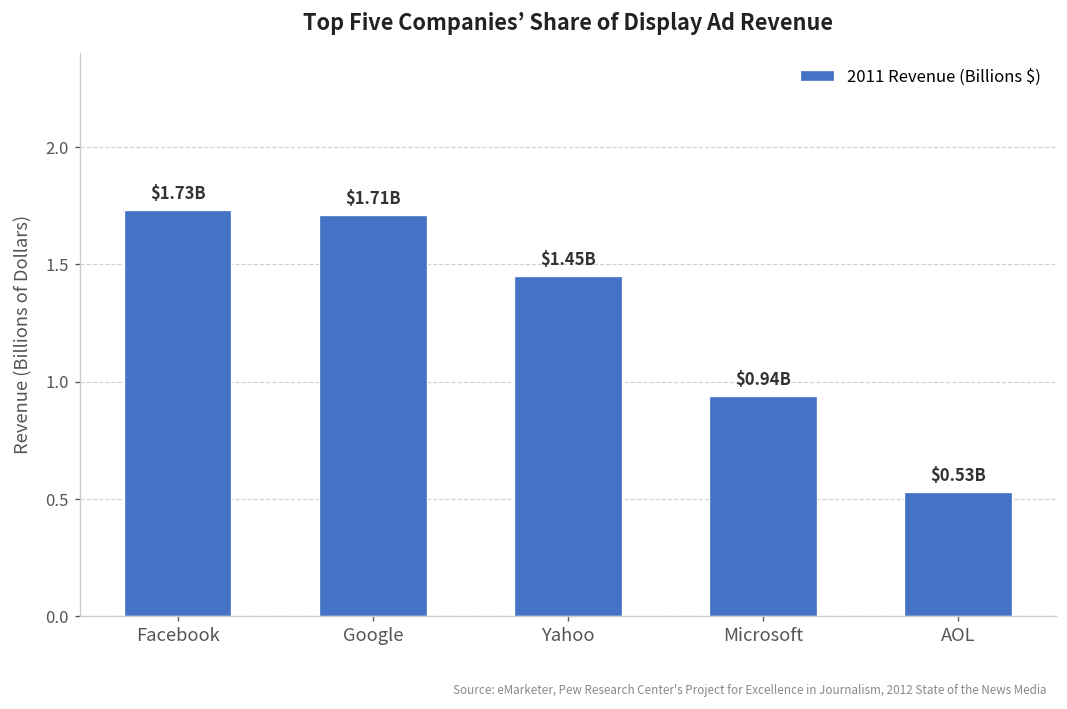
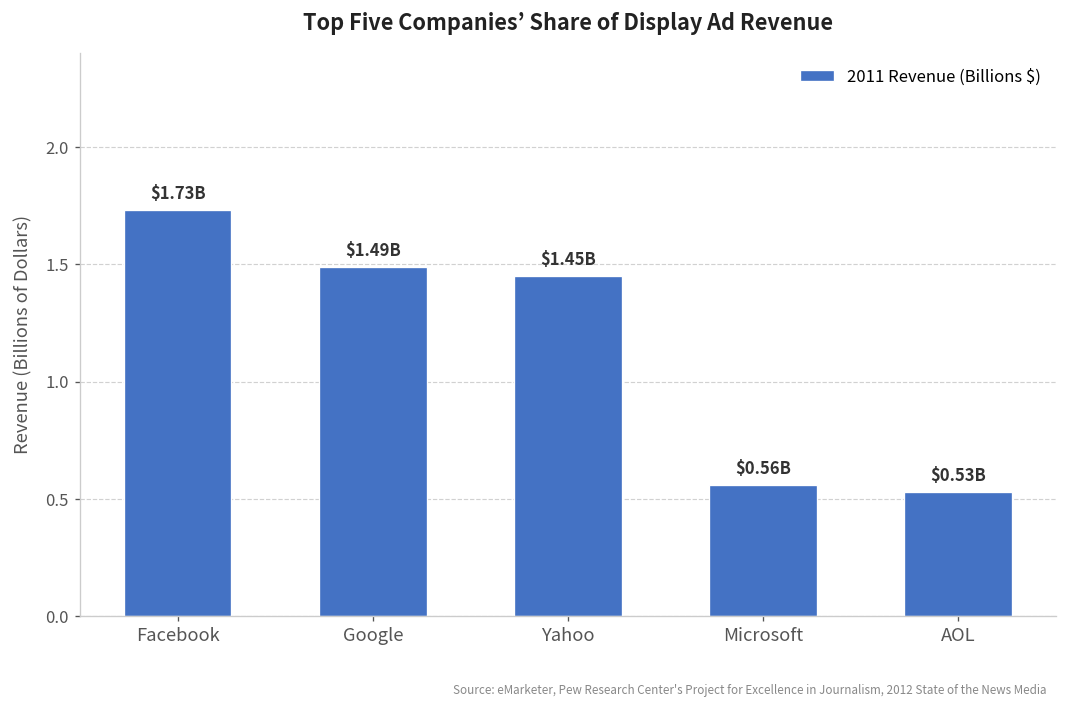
  {
    "Facebook": "$1.73B",
-   "Google": "$1.71B",
+   "Google": "$1.49B",
    "Yahoo": "$1.45B",
-   "Microsoft": "$0.94B",
+   "Microsoft": "$0.56B",
    "AOL": "$0.53B"
  }
